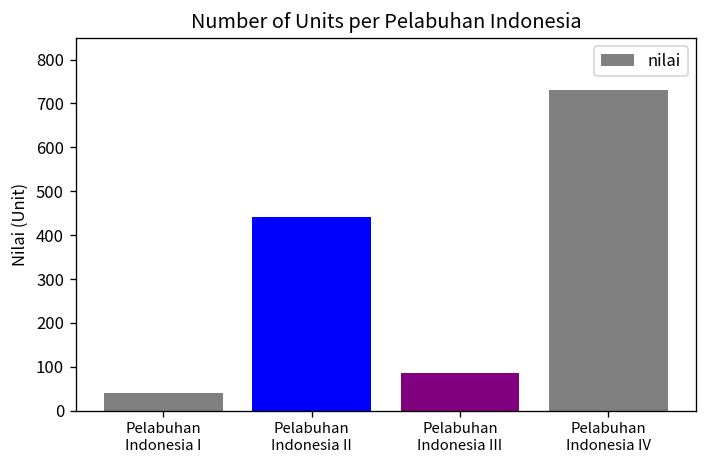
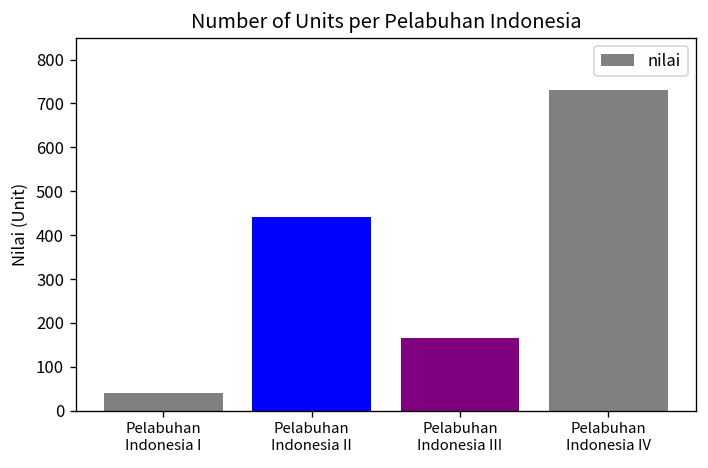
  {
    "Pelabuhan Indonesia I": 40,
    "Pelabuhan Indonesia II": 440,
-   "Pelabuhan Indonesia III": 90,
+   "Pelabuhan Indonesia III": 170,
    "Pelabuhan Indonesia IV": 730
  }
